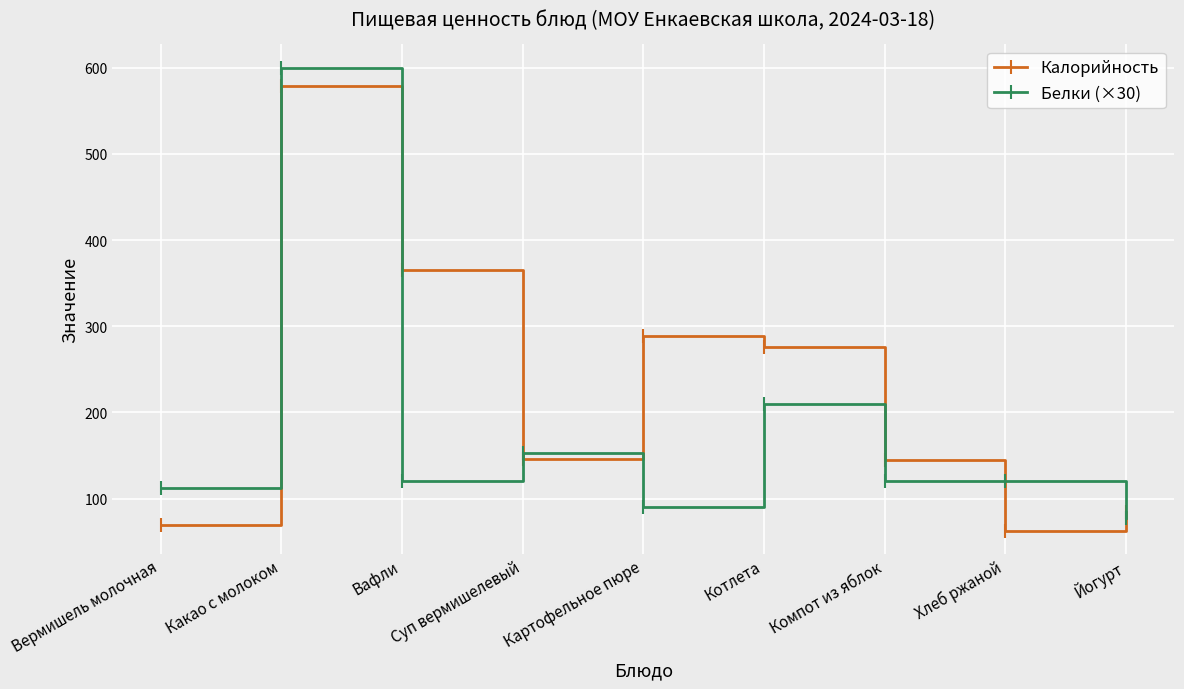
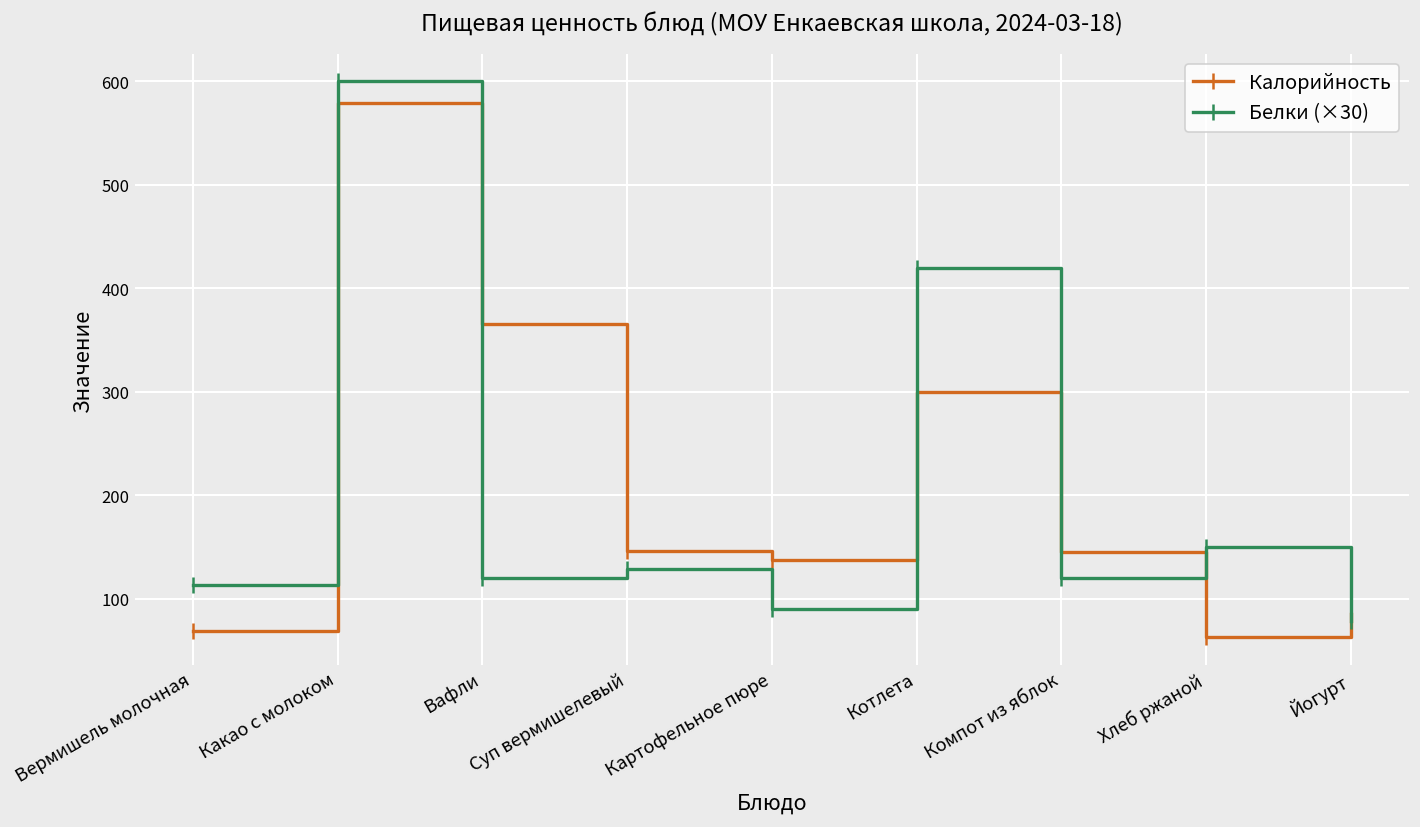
  {
    "Калорийность": {
      "Вермишель молочная": 70,
      "Какао с молоком": 580,
      "Вафли": 370,
      "Суп вермишелевый": 150,
-     "Картофельное пюре": 290,
-     "Котлета": 280,
+     "Картофельное пюре": 140,
+     "Котлета": 300,
      "Компот из яблок": 150,
      "Хлеб ржаной": 60,
      "Йогурт": 90
    },
    "Белки (×30)": {
      "Вермишель молочная": 110,
      "Какао с молоком": 600,
      "Вафли": 120,
-     "Суп вермишелевый": 150,
+     "Суп вермишелевый": 130,
      "Картофельное пюре": 90,
-     "Котлета": 210,
+     "Котлета": 420,
      "Компот из яблок": 120,
-     "Хлеб ржаной": 120,
+     "Хлеб ржаной": 150,
      "Йогурт": 80
    }
  }
